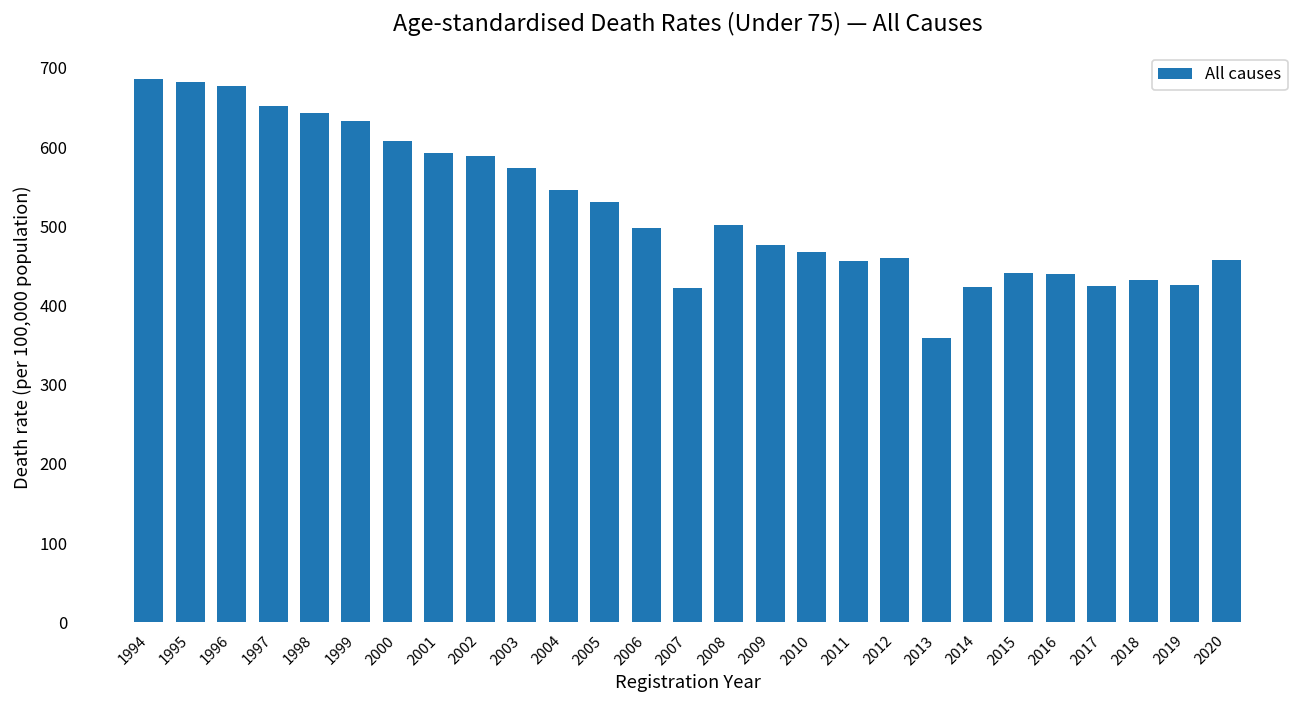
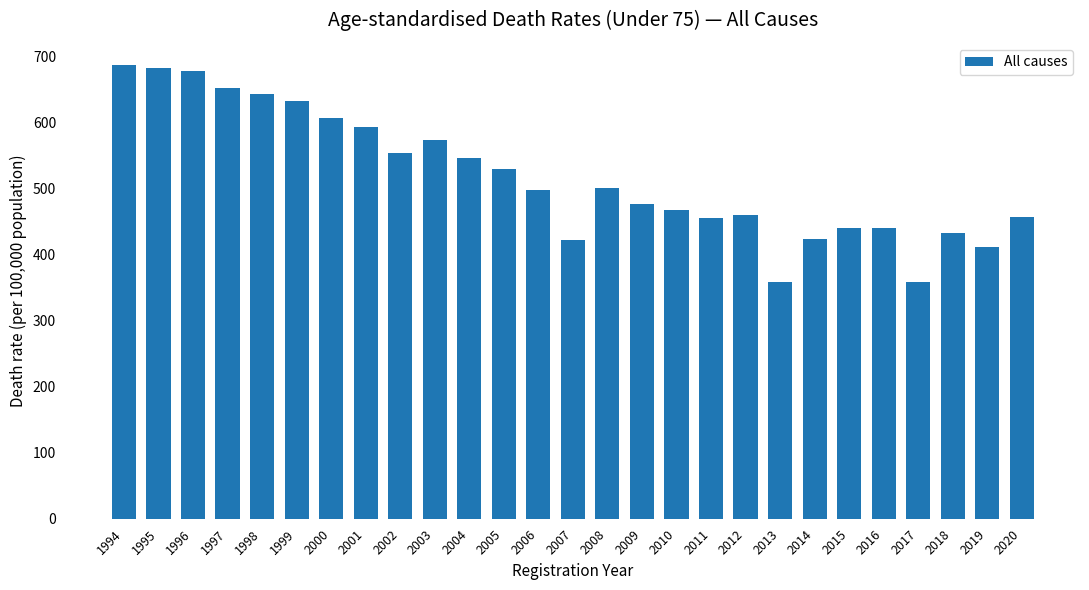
  {
    "1994": 690,
    "1995": 680,
    "1996": 680,
    "1997": 650,
    "1998": 640,
    "1999": 630,
    "2000": 610,
    "2001": 590,
-   "2002": 590,
+   "2002": 550,
    "2003": 570,
    "2004": 550,
    "2005": 530,
    "2006": 500,
    "2007": 420,
    "2008": 500,
    "2009": 480,
    "2010": 470,
    "2011": 460,
    "2012": 460,
    "2013": 360,
    "2014": 420,
    "2015": 440,
    "2016": 440,
-   "2017": 430,
+   "2017": 360,
    "2018": 430,
-   "2019": 430,
+   "2019": 410,
    "2020": 460
  }
